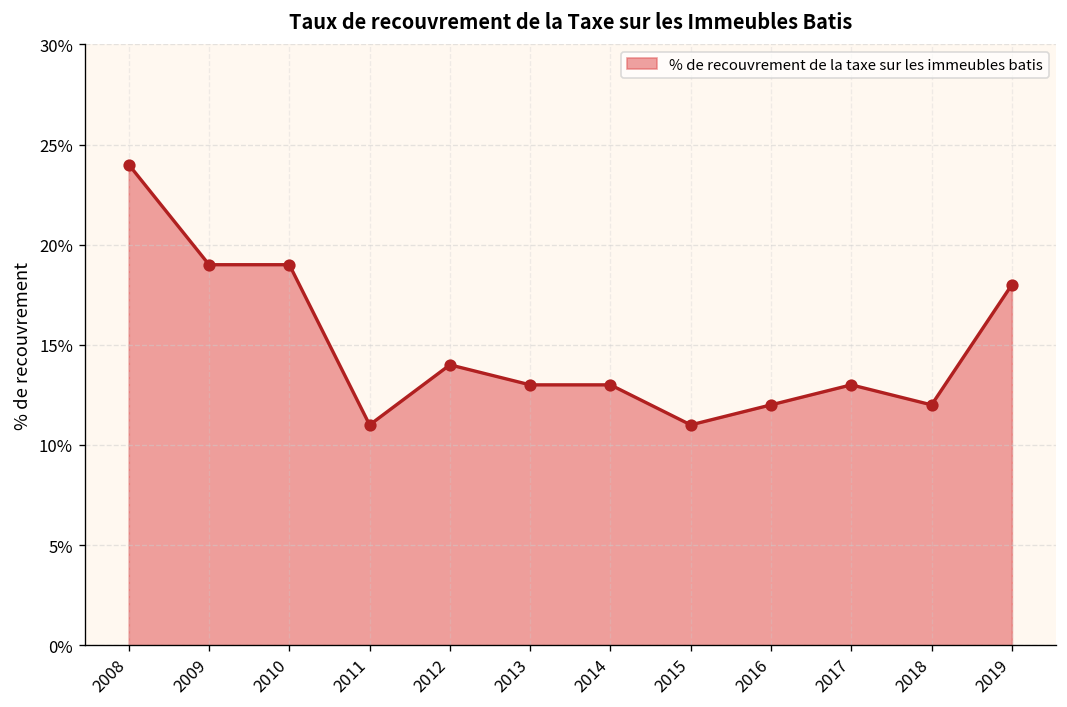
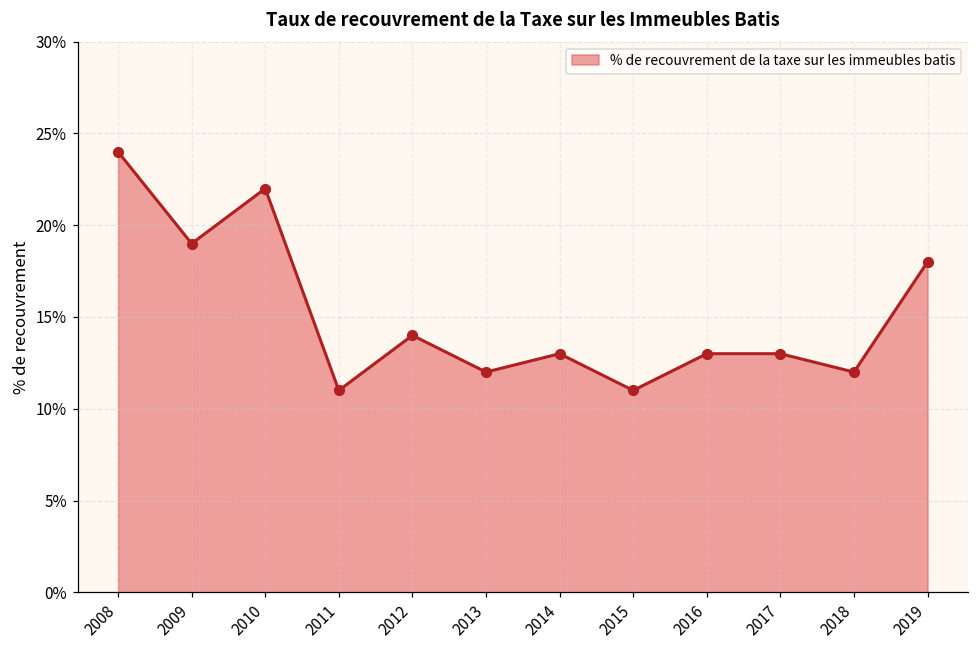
  {
    "2008": "24.0%",
    "2009": "19.0%",
-   "2010": "19.0%",
+   "2010": "22.0%",
    "2011": "11.0%",
    "2012": "14.0%",
-   "2013": "13.0%",
+   "2013": "12.0%",
    "2014": "13.0%",
    "2015": "11.0%",
-   "2016": "12.0%",
+   "2016": "13.0%",
    "2017": "13.0%",
    "2018": "12.0%",
    "2019": "18.0%"
  }
